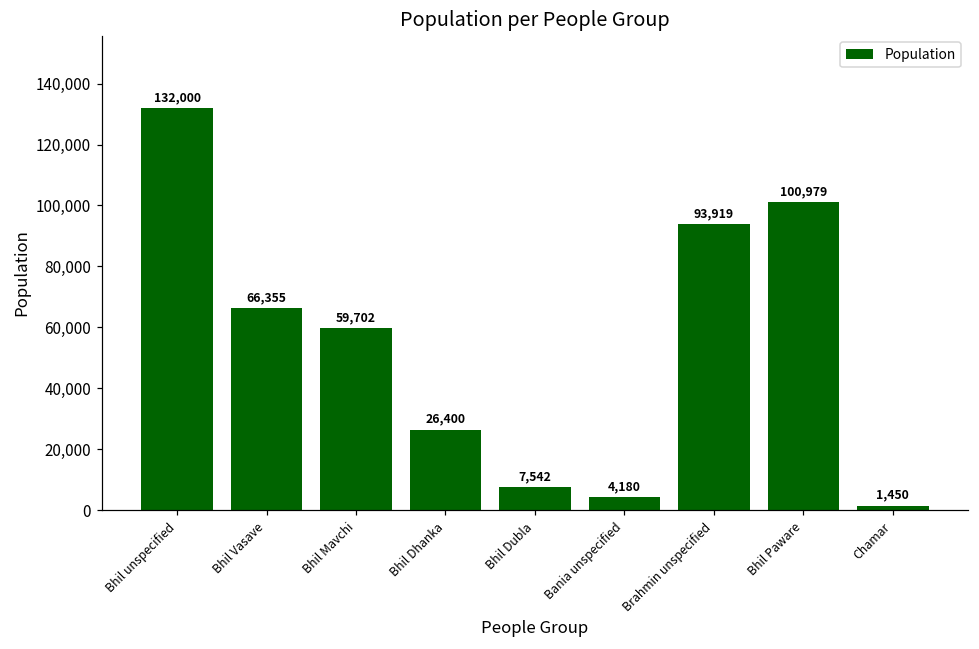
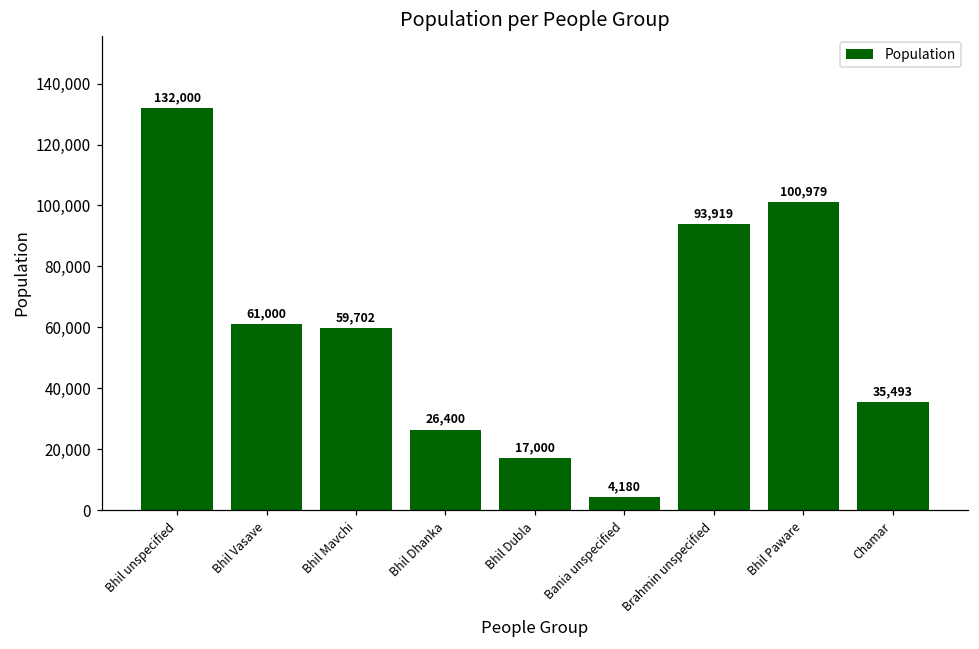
  {
    "Bhil unspecified": "132,000",
-   "Bhil Vasave": "66,355",
+   "Bhil Vasave": "61,000",
    "Bhil Mavchi": "59,702",
    "Bhil Dhanka": "26,400",
-   "Bhil Dubla": "7,542",
+   "Bhil Dubla": "17,000",
    "Bania unspecified": "4,180",
    "Brahmin unspecified": "93,919",
    "Bhil Paware": "100,979",
-   "Chamar": "1,450"
+   "Chamar": "35,493"
  }
